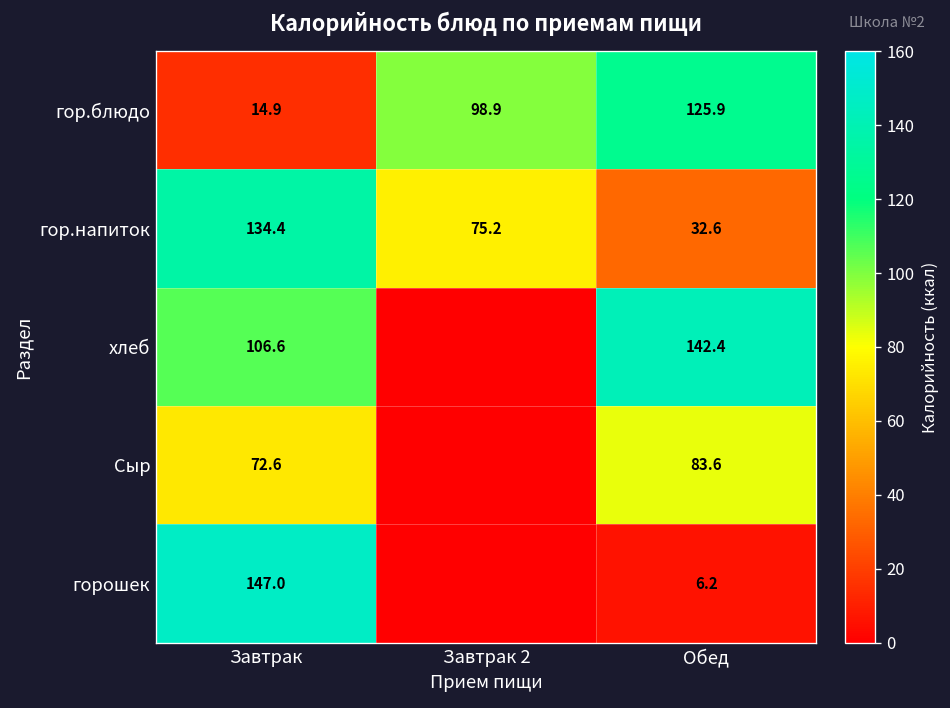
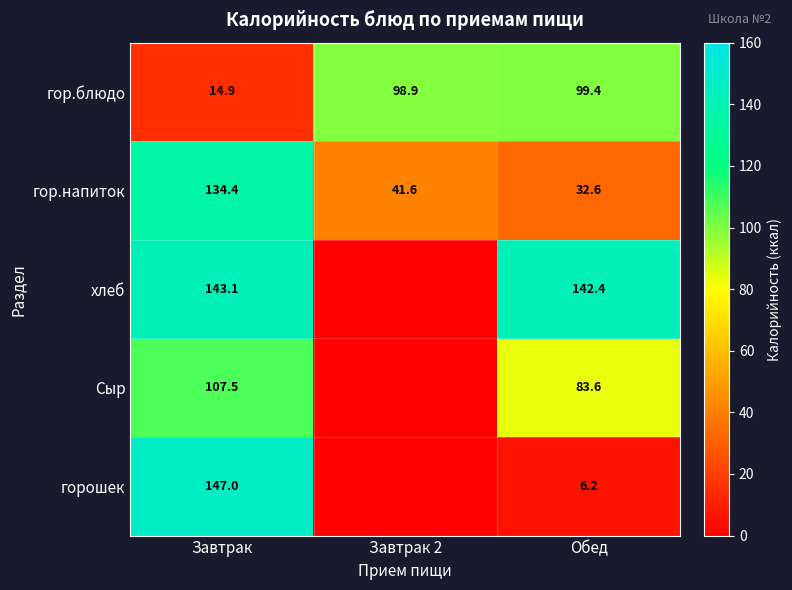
  {
    "гор.блюдо": {
      "Завтрак": 14.9,
      "Завтрак 2": 98.9,
-     "Обед": 125.9
+     "Обед": 99.4
    },
    "гор.напиток": {
      "Завтрак": 134.4,
-     "Завтрак 2": 75.2,
+     "Завтрак 2": 41.6,
      "Обед": 32.6
    },
    "хлеб": {
-     "Завтрак": 106.6,
+     "Завтрак": 143.1,
      "Обед": 142.4
    },
    "Сыр": {
-     "Завтрак": 72.6,
+     "Завтрак": 107.5,
      "Обед": 83.6
    },
    "горошек": {
      "Завтрак": 147.0,
      "Обед": 6.2
    }
  }
